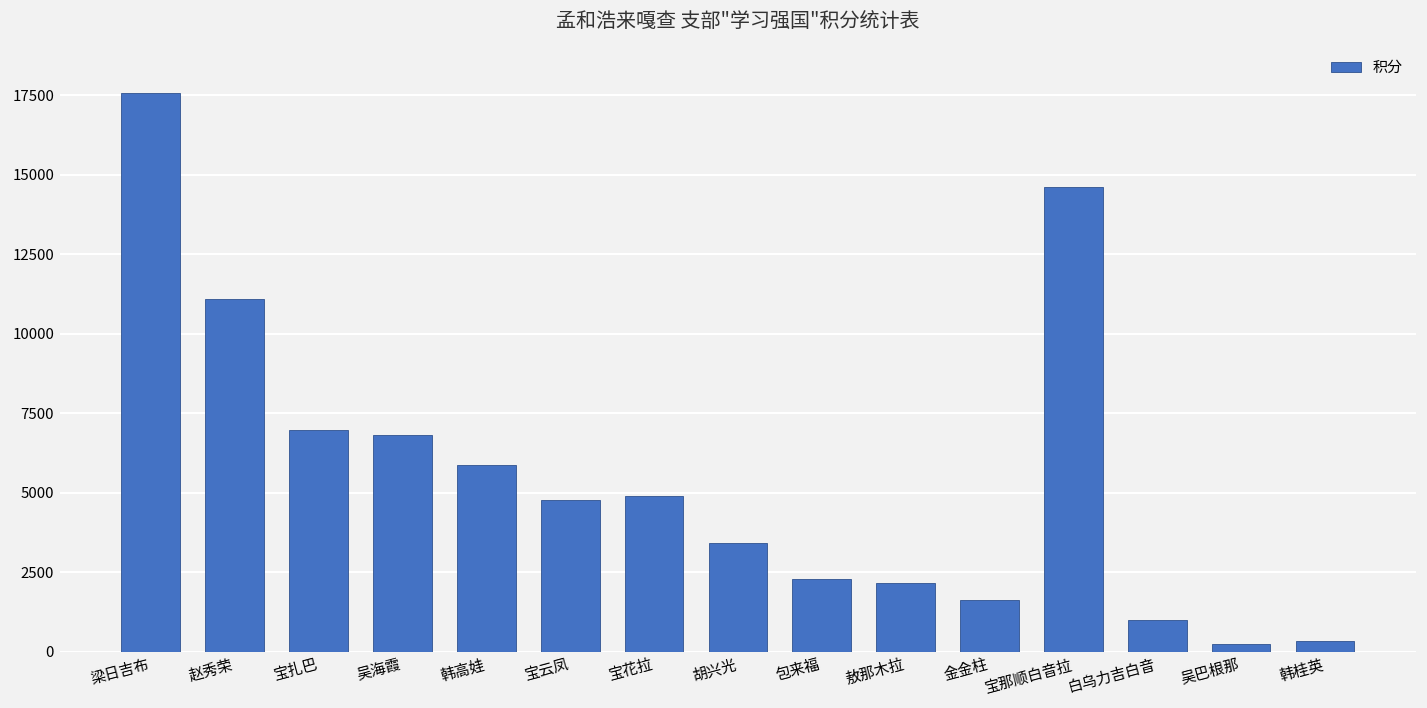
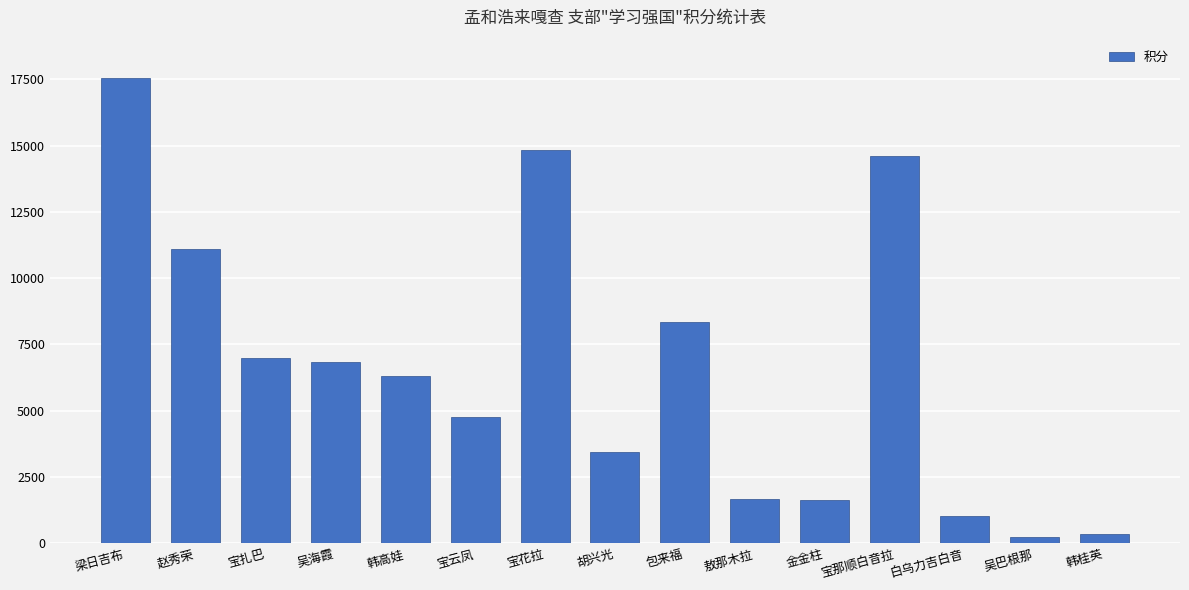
  {
    "梁日吉布": 17600,
    "赵秀荣": 11100,
    "宝扎巴": 7000,
    "吴海霞": 6800,
-   "韩高娃": 5900,
+   "韩高娃": 6300,
    "宝云凤": 4800,
-   "宝花拉": 4900,
+   "宝花拉": 14800,
    "胡兴光": 3400,
-   "包来福": 2300,
-   "敖那木拉": 2200,
+   "包来福": 8300,
+   "敖那木拉": 1700,
    "金金柱": 1600,
    "宝那顺白音拉": 14600,
    "白乌力吉白音": 1000,
    "吴巴根那": 200,
    "韩桂英": 300
  }
